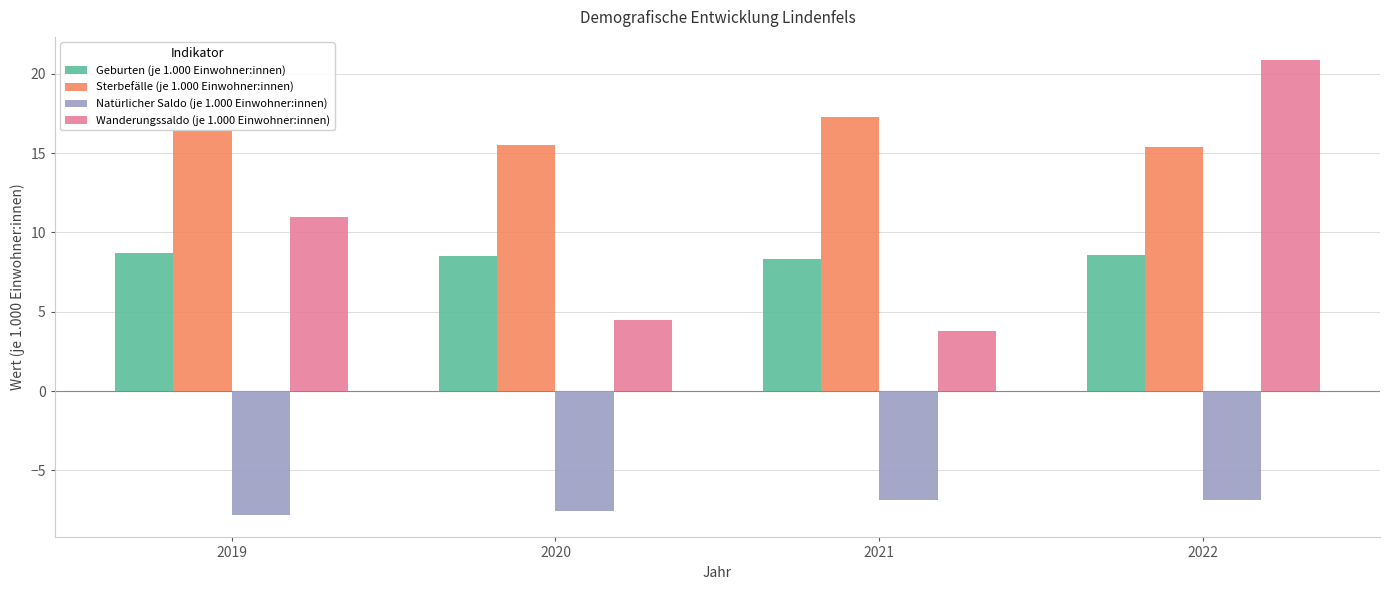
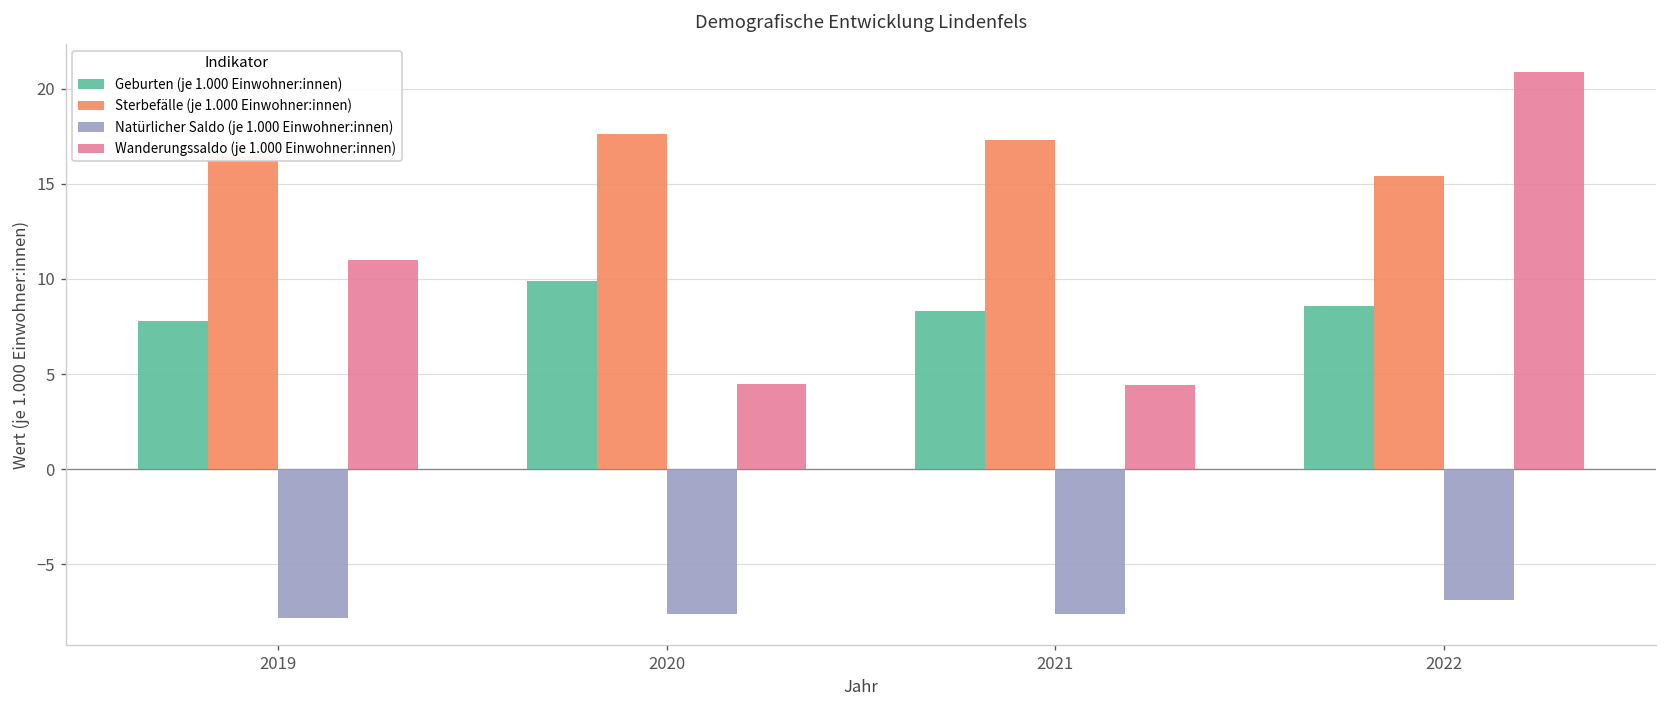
  {
    "Geburten (je 1.000 Einwohner:innen)": {
-     "2019": 8.7,
-     "2020": 8.5,
+     "2019": 7.8,
+     "2020": 9.9,
      "2021": 8.3,
      "2022": 8.6
    },
    "Sterbefälle (je 1.000 Einwohner:innen)": {
      "2019": 16.4,
-     "2020": 15.5,
+     "2020": 17.6,
      "2021": 17.3,
      "2022": 15.4
    },
    "Natürlicher Saldo (je 1.000 Einwohner:innen)": {
      "2019": -7.8,
      "2020": -7.6,
-     "2021": -6.9,
+     "2021": -7.6,
      "2022": -6.9
    },
    "Wanderungssaldo (je 1.000 Einwohner:innen)": {
      "2019": 11.0,
      "2020": 4.5,
-     "2021": 3.8,
+     "2021": 4.4,
      "2022": 20.9
    }
  }
